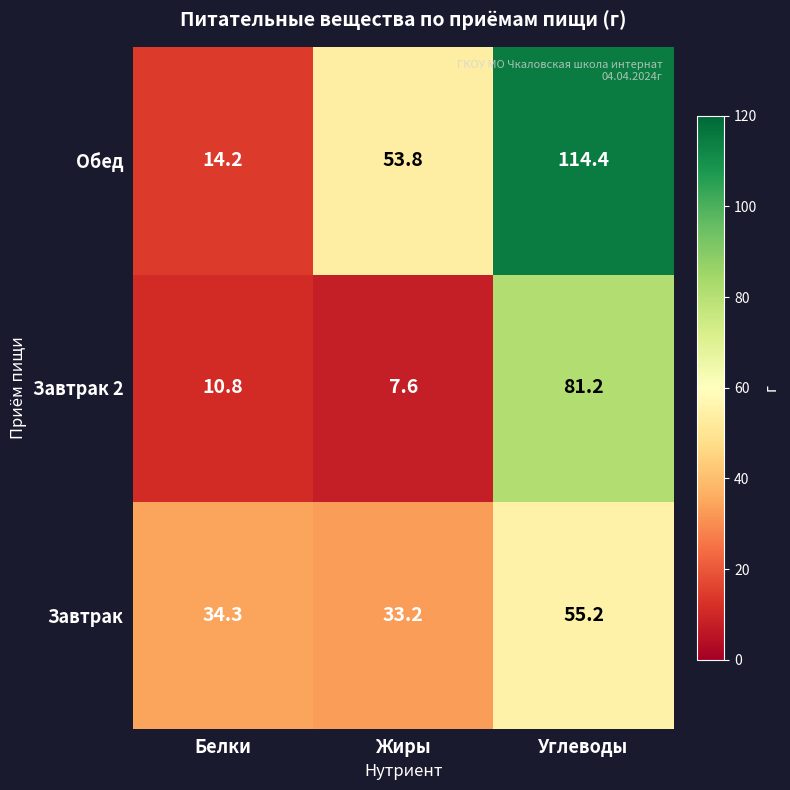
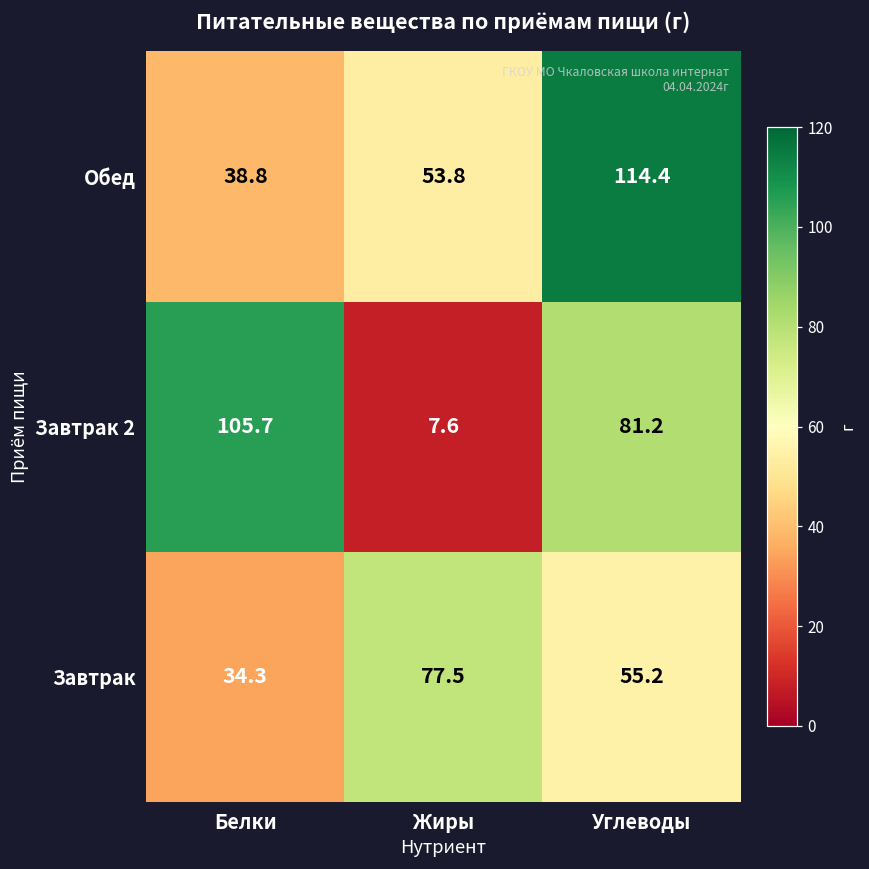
  {
    "Обед": {
-     "Белки": 14.2,
+     "Белки": 38.8,
      "Жиры": 53.8
    },
    "Завтрак 2": {
-     "Белки": 10.8,
+     "Белки": 105.7,
      "Жиры": 7.6,
      "Углеводы": 81.2
    },
    "Завтрак": {
      "Белки": 34.3,
-     "Жиры": 33.2,
+     "Жиры": 77.5,
      "Углеводы": 55.2
    }
  }
